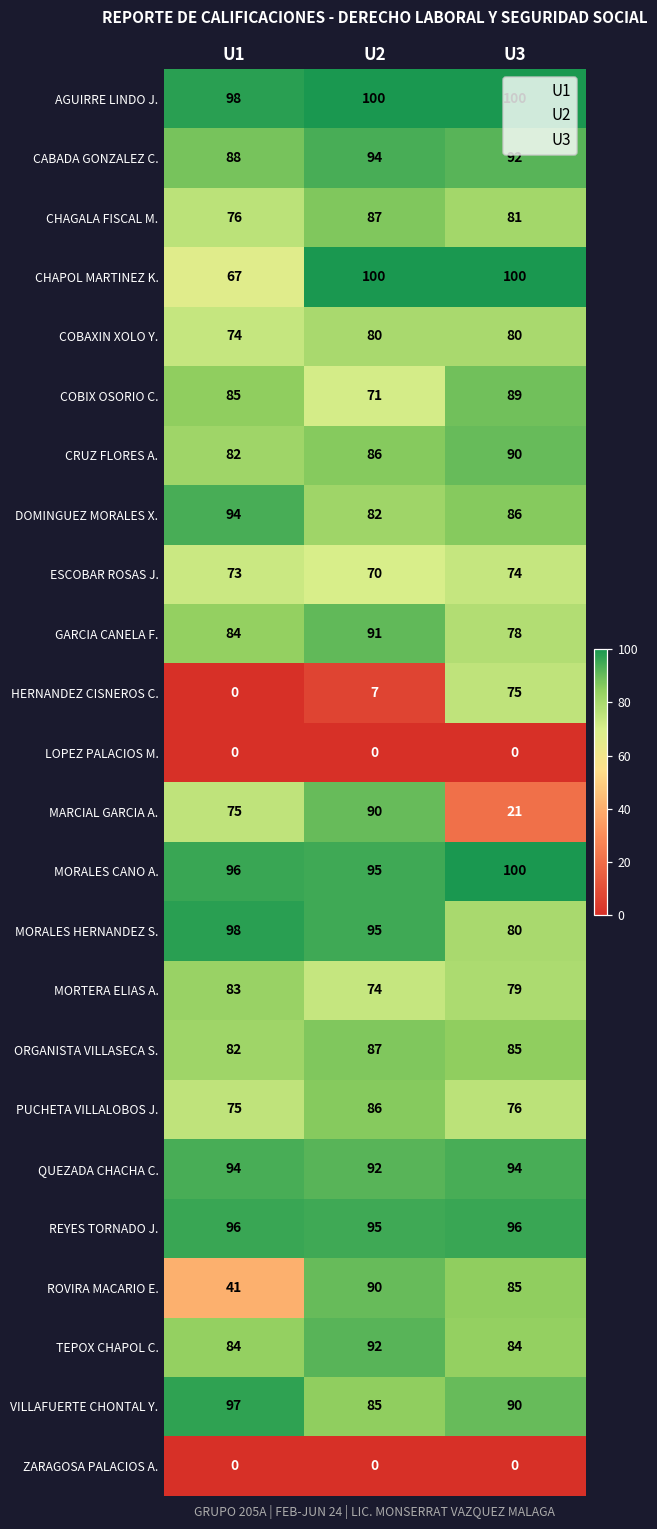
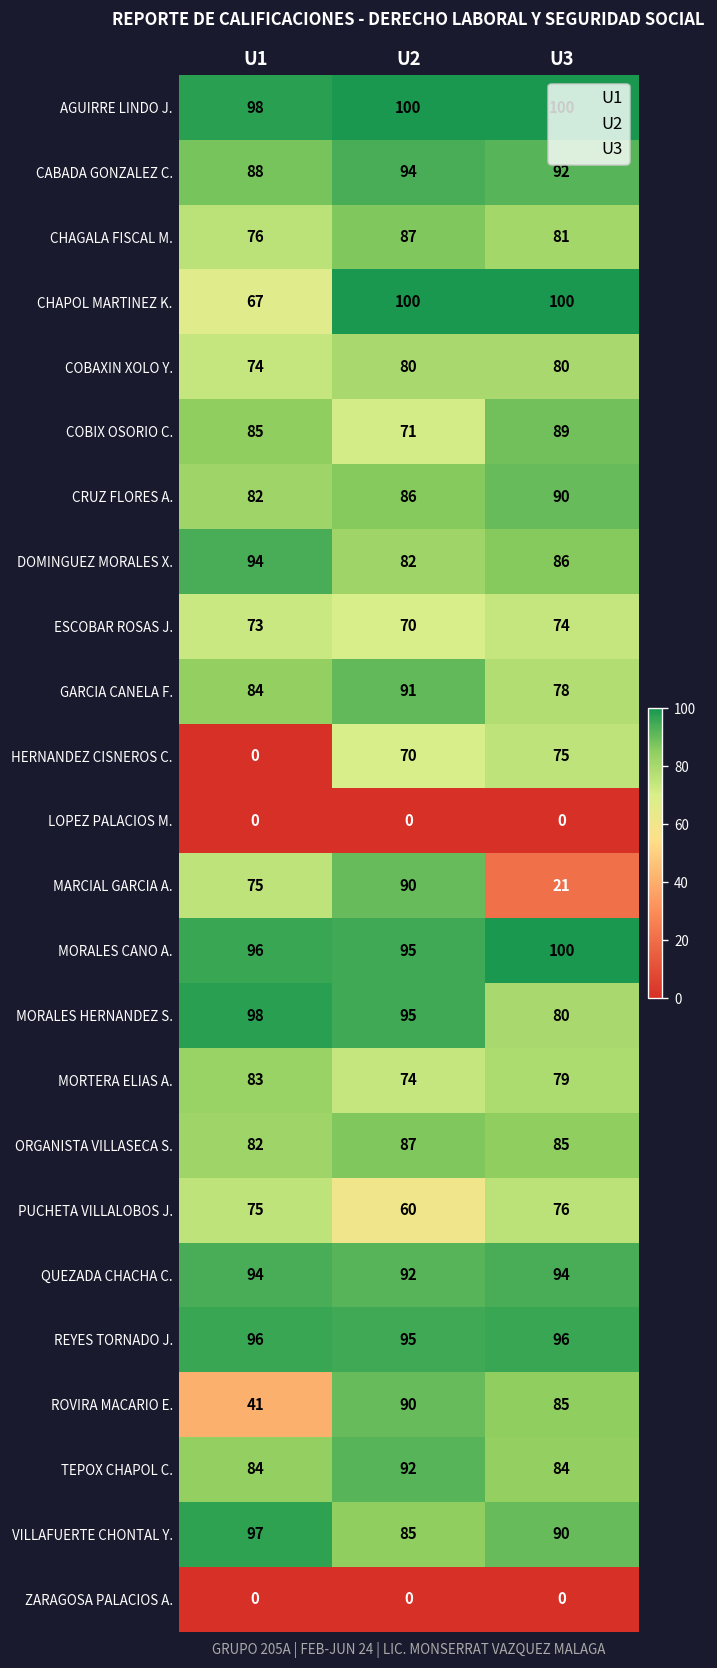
  {
    "AGUIRRE LINDO J.": {
      "U1": 98,
      "U2": 100
    },
    "CABADA GONZALEZ C.": {
      "U1": 88,
      "U2": 94,
      "U3": 92
    },
    "CHAGALA FISCAL M.": {
      "U1": 76,
      "U2": 87,
      "U3": 81
    },
    "CHAPOL MARTINEZ K.": {
      "U1": 67,
      "U2": 100,
      "U3": 100
    },
    "COBAXIN XOLO Y.": {
      "U1": 74,
      "U2": 80,
      "U3": 80
    },
    "COBIX OSORIO C.": {
      "U1": 85,
      "U2": 71,
      "U3": 89
    },
    "CRUZ FLORES A.": {
      "U1": 82,
      "U2": 86,
      "U3": 90
    },
    "DOMINGUEZ MORALES X.": {
      "U1": 94,
      "U2": 82,
      "U3": 86
    },
    "ESCOBAR ROSAS J.": {
      "U1": 73,
      "U2": 70,
      "U3": 74
    },
    "GARCIA CANELA F.": {
      "U1": 84,
      "U2": 91,
      "U3": 78
    },
    "HERNANDEZ CISNEROS C.": {
      "U1": 0,
-     "U2": 7,
+     "U2": 70,
      "U3": 75
    },
    "LOPEZ PALACIOS M.": {
      "U1": 0,
      "U2": 0,
      "U3": 0
    },
    "MARCIAL GARCIA A.": {
      "U1": 75,
      "U2": 90,
      "U3": 21
    },
    "MORALES CANO A.": {
      "U1": 96,
      "U2": 95,
      "U3": 100
    },
    "MORALES HERNANDEZ S.": {
      "U1": 98,
      "U2": 95,
      "U3": 80
    },
    "MORTERA ELIAS A.": {
      "U1": 83,
      "U2": 74,
      "U3": 79
    },
    "ORGANISTA VILLASECA S.": {
      "U1": 82,
      "U2": 87,
      "U3": 85
    },
    "PUCHETA VILLALOBOS J.": {
      "U1": 75,
-     "U2": 86,
+     "U2": 60,
      "U3": 76
    },
    "QUEZADA CHACHA C.": {
      "U1": 94,
      "U2": 92,
      "U3": 94
    },
    "REYES TORNADO J.": {
      "U1": 96,
      "U2": 95,
      "U3": 96
    },
    "ROVIRA MACARIO E.": {
      "U1": 41,
      "U2": 90,
      "U3": 85
    },
    "TEPOX CHAPOL C.": {
      "U1": 84,
      "U2": 92,
      "U3": 84
    },
    "VILLAFUERTE CHONTAL Y.": {
      "U1": 97,
      "U2": 85,
      "U3": 90
    },
    "ZARAGOSA PALACIOS A.": {
      "U1": 0,
      "U2": 0,
      "U3": 0
    }
  }
